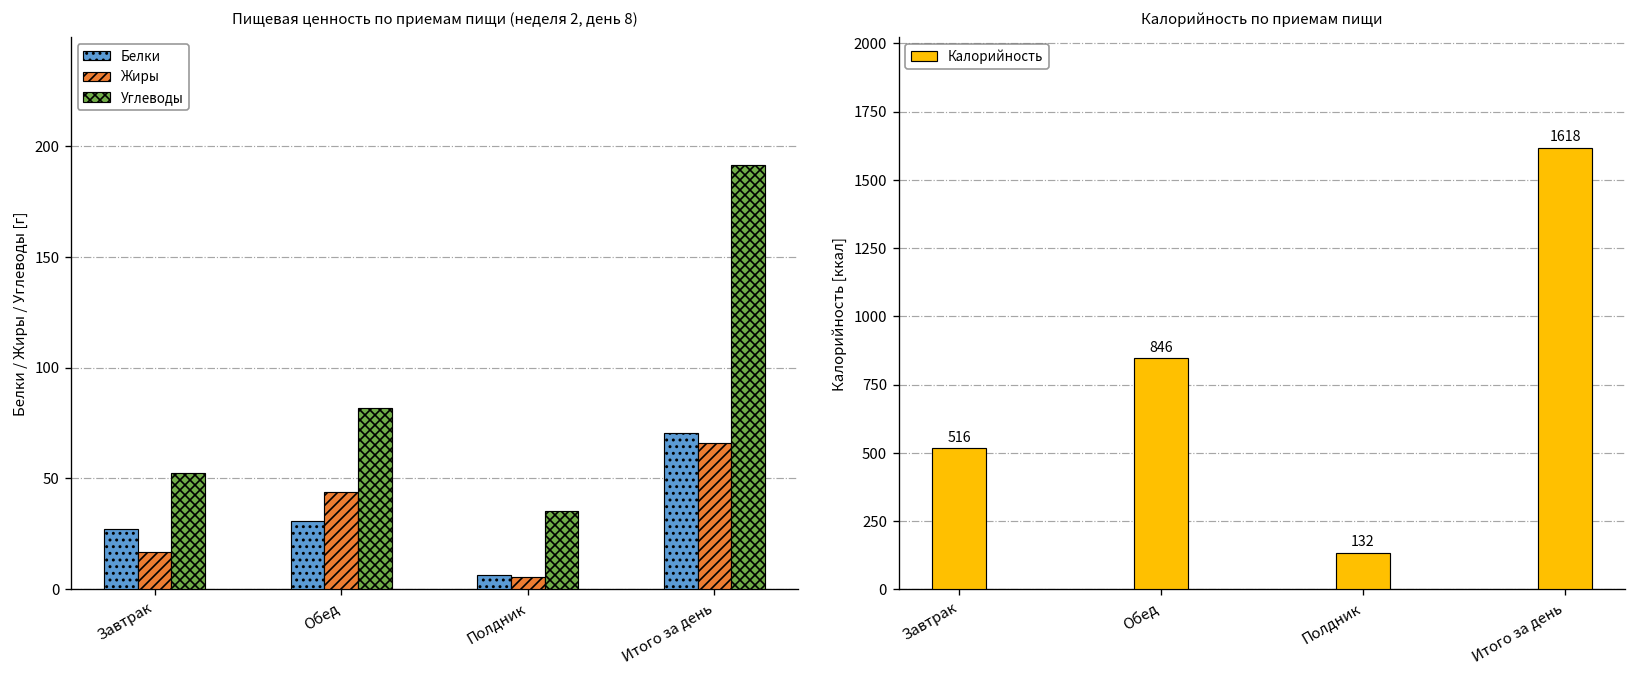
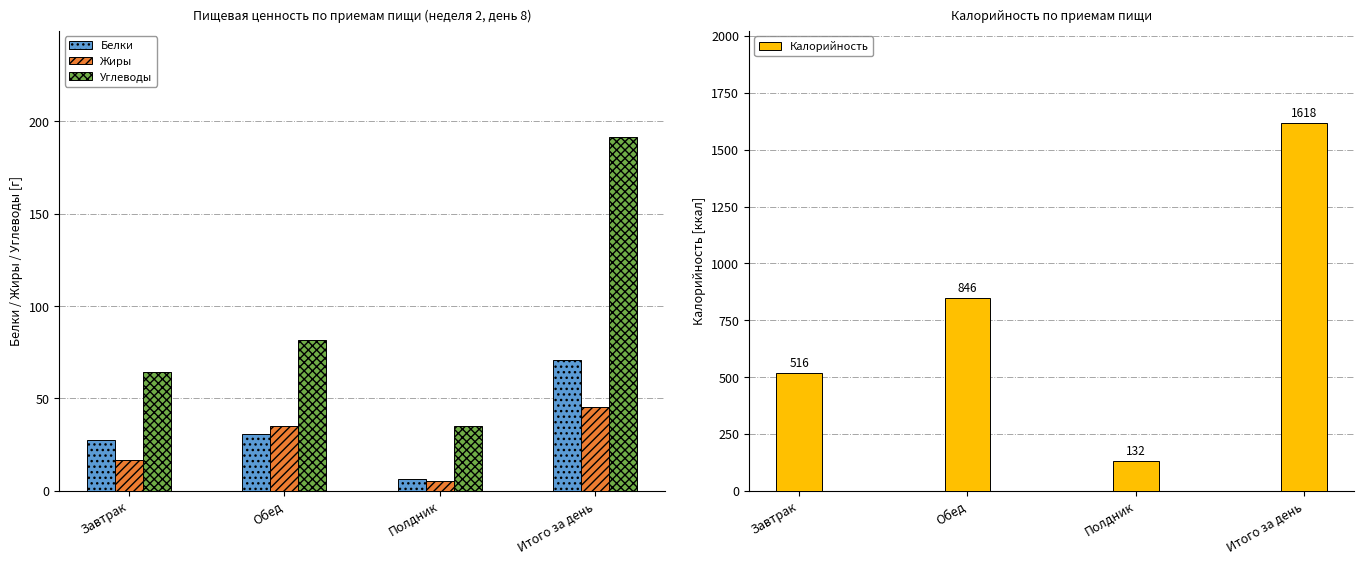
  {
    "Пищевая ценность по приемам пищи (неделя 2, день 8)": {
      "Белки": {
        "Завтрак": 27,
        "Обед": 31,
        "Полдник": 6,
        "Итого за день": 71
      },
      "Жиры": {
        "Завтрак": 17,
-       "Обед": 44,
+       "Обед": 35,
        "Полдник": 5,
-       "Итого за день": 66
+       "Итого за день": 45
      },
      "Углеводы": {
-       "Завтрак": 53,
+       "Завтрак": 64,
        "Обед": 82,
        "Полдник": 35,
        "Итого за день": 192
      }
    },
    "Калорийность по приемам пищи": {
      "Завтрак": 516,
      "Обед": 846,
      "Полдник": 132,
      "Итого за день": 1618
    }
  }
